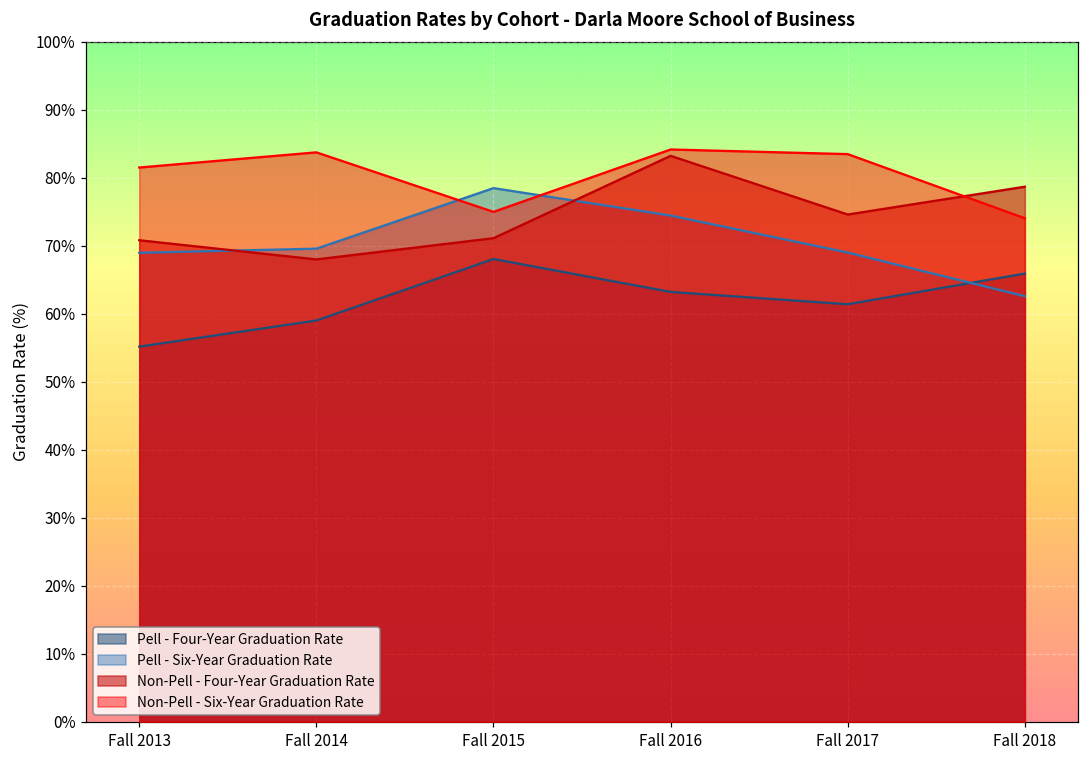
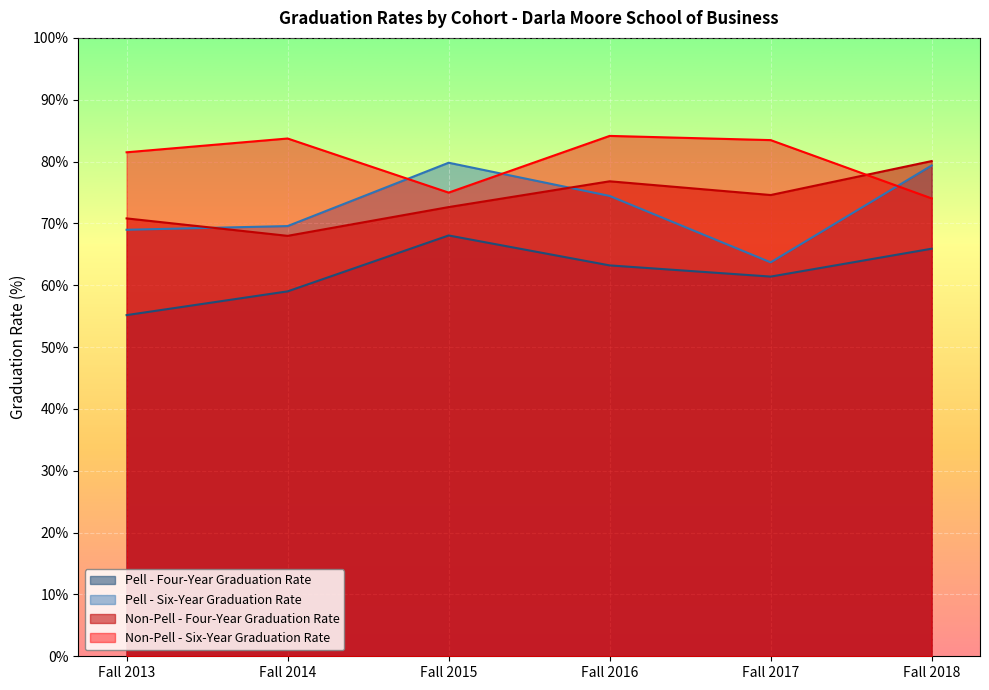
  {
    "Pell - Four-Year Graduation Rate": {
      "Fall 2013": "55%",
      "Fall 2014": "59%",
      "Fall 2015": "68%",
      "Fall 2016": "63%",
      "Fall 2017": "61%",
      "Fall 2018": "66%"
    },
    "Pell - Six-Year Graduation Rate": {
      "Fall 2013": "69%",
      "Fall 2014": "70%",
-     "Fall 2015": "78%",
+     "Fall 2015": "80%",
      "Fall 2016": "74%",
-     "Fall 2017": "69%",
-     "Fall 2018": "63%"
+     "Fall 2017": "64%",
+     "Fall 2018": "79%"
    },
    "Non-Pell - Four-Year Graduation Rate": {
      "Fall 2013": "71%",
      "Fall 2014": "68%",
-     "Fall 2015": "71%",
-     "Fall 2016": "83%",
+     "Fall 2015": "73%",
+     "Fall 2016": "77%",
      "Fall 2017": "75%",
-     "Fall 2018": "79%"
+     "Fall 2018": "80%"
    },
    "Non-Pell - Six-Year Graduation Rate": {
      "Fall 2013": "82%",
      "Fall 2014": "84%",
      "Fall 2015": "75%",
      "Fall 2016": "84%",
      "Fall 2017": "83%",
      "Fall 2018": "74%"
    }
  }
